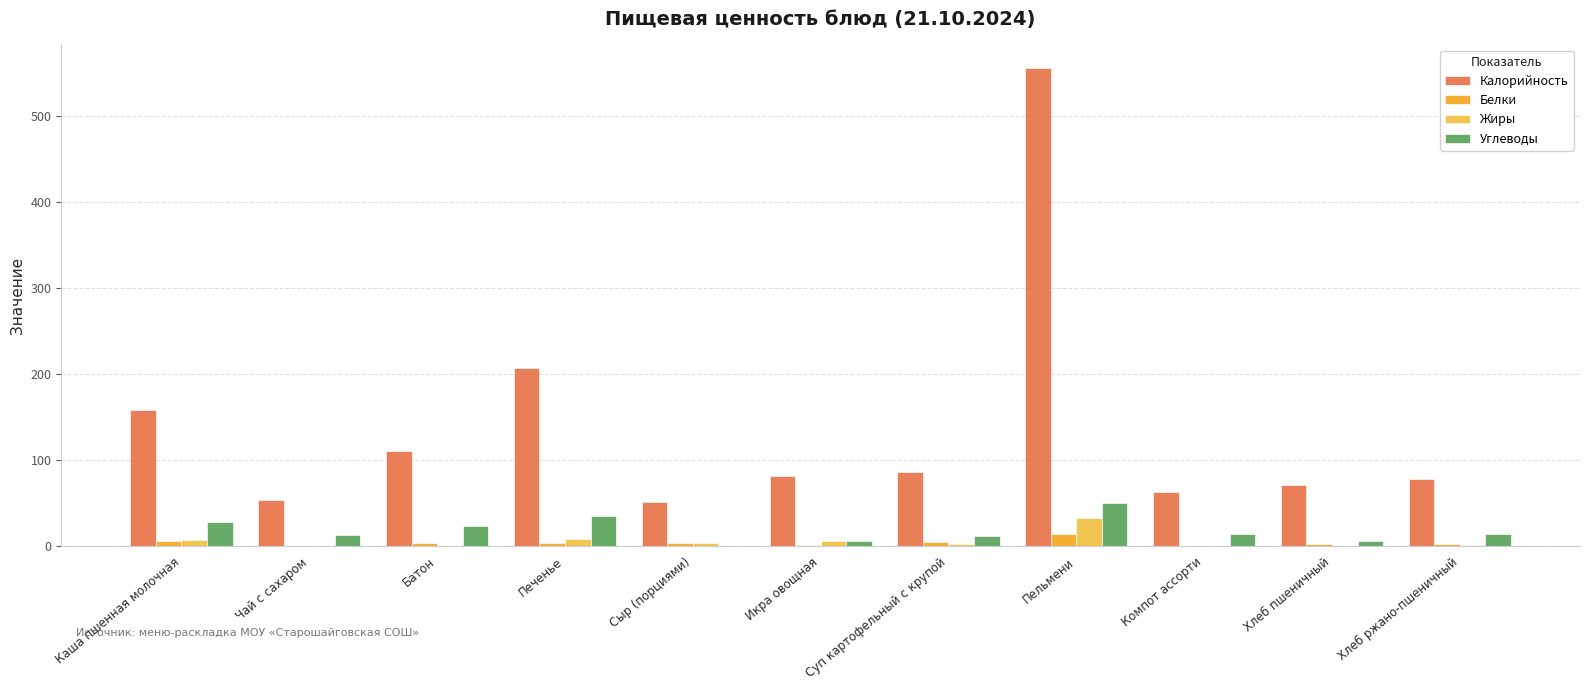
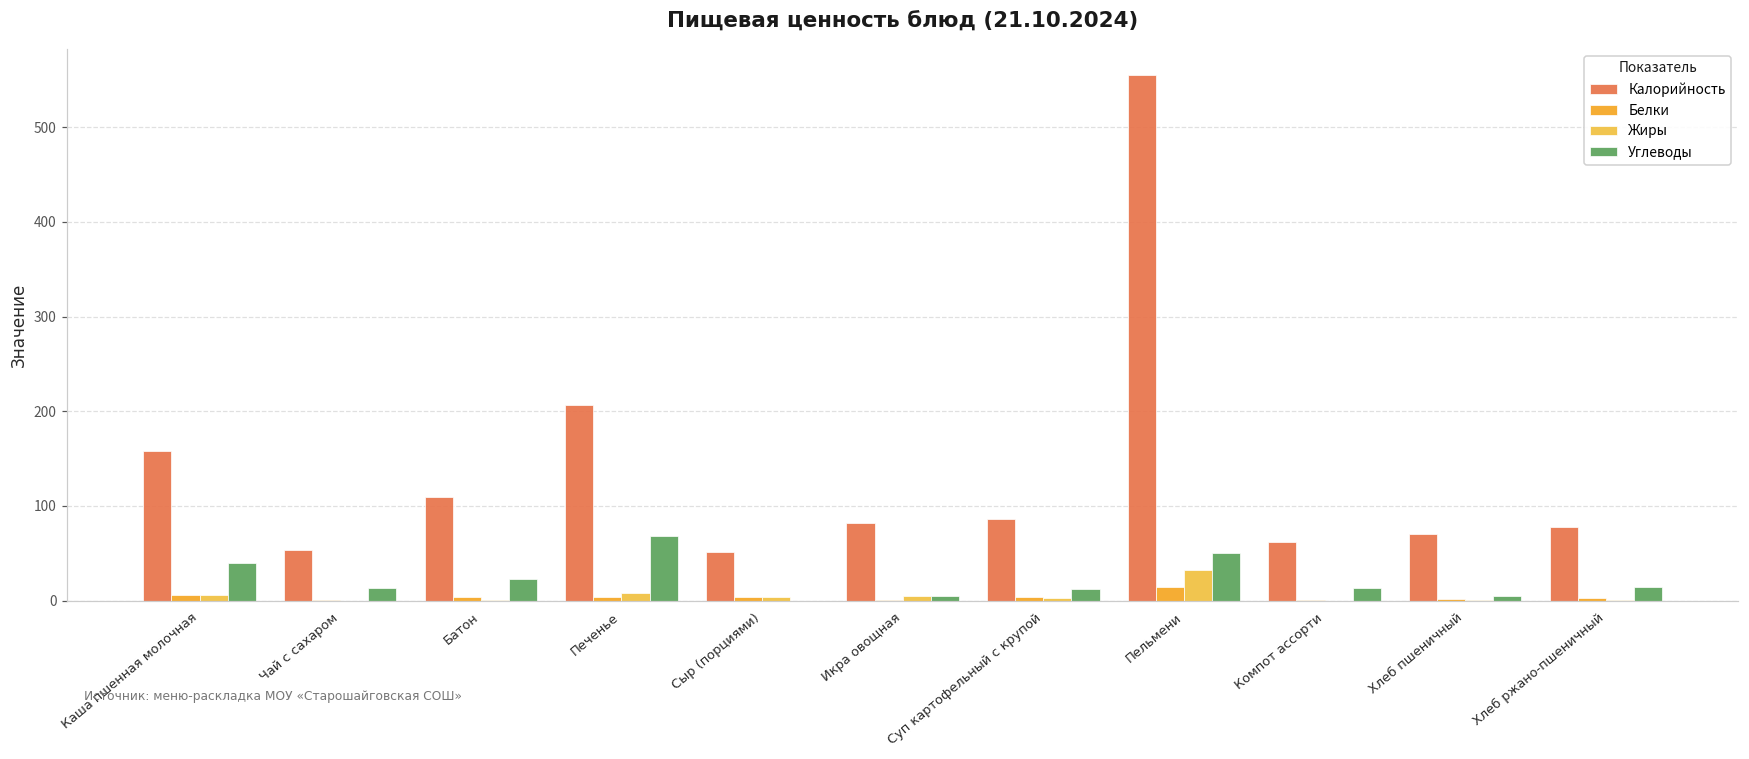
  {
    "Калорийность": {
      "Каша пшенная молочная": 160,
      "Чай с сахаром": 50,
      "Батон": 110,
      "Печенье": 210,
      "Сыр (порциями)": 50,
      "Икра овощная": 80,
      "Суп картофельный с крупой": 90,
      "Пельмени": 560,
      "Компот ассорти": 60,
      "Хлеб пшеничный": 70,
      "Хлеб ржано-пшеничный": 80
    },
    "Углеводы": {
-     "Каша пшенная молочная": 30,
+     "Каша пшенная молочная": 40,
      "Чай с сахаром": 10,
      "Батон": 20,
-     "Печенье": 30,
+     "Печенье": 70,
      "Сыр (порциями)": 0,
      "Икра овощная": 10,
      "Суп картофельный с крупой": 10,
      "Пельмени": 50,
      "Компот ассорти": 10,
      "Хлеб пшеничный": 10,
      "Хлеб ржано-пшеничный": 10
    }
  }
